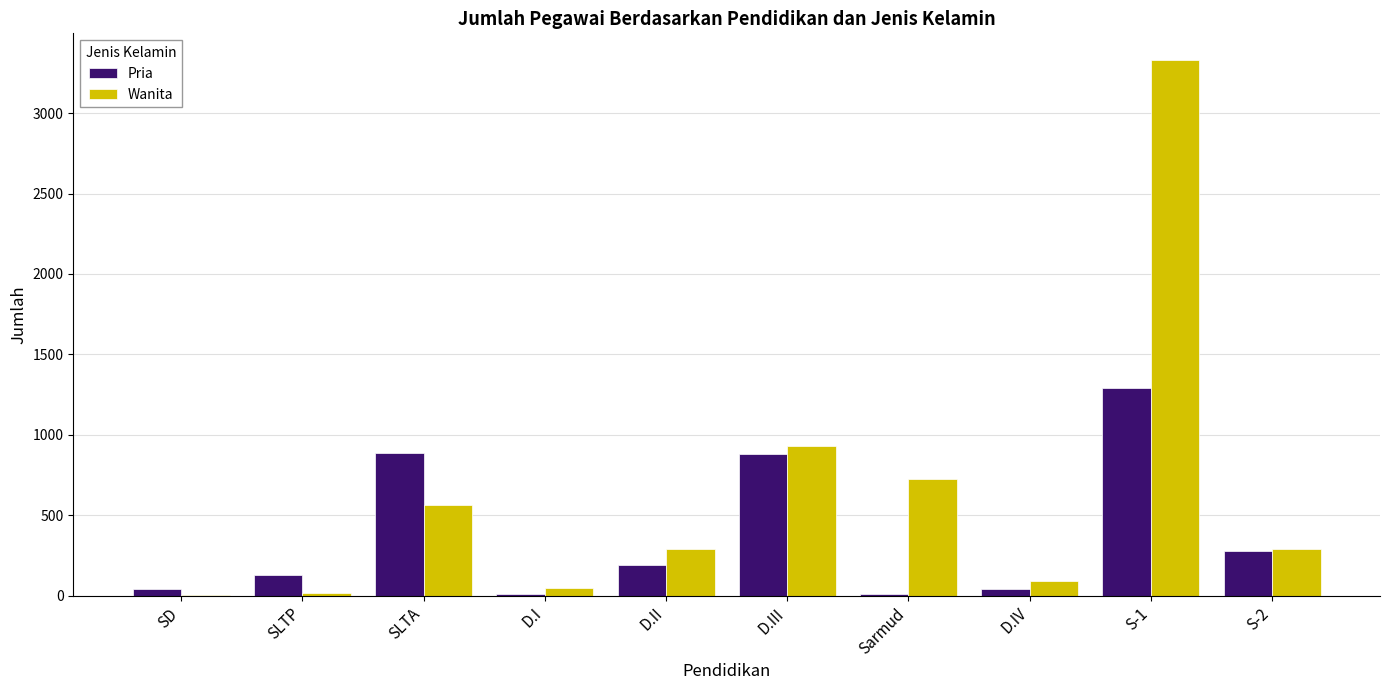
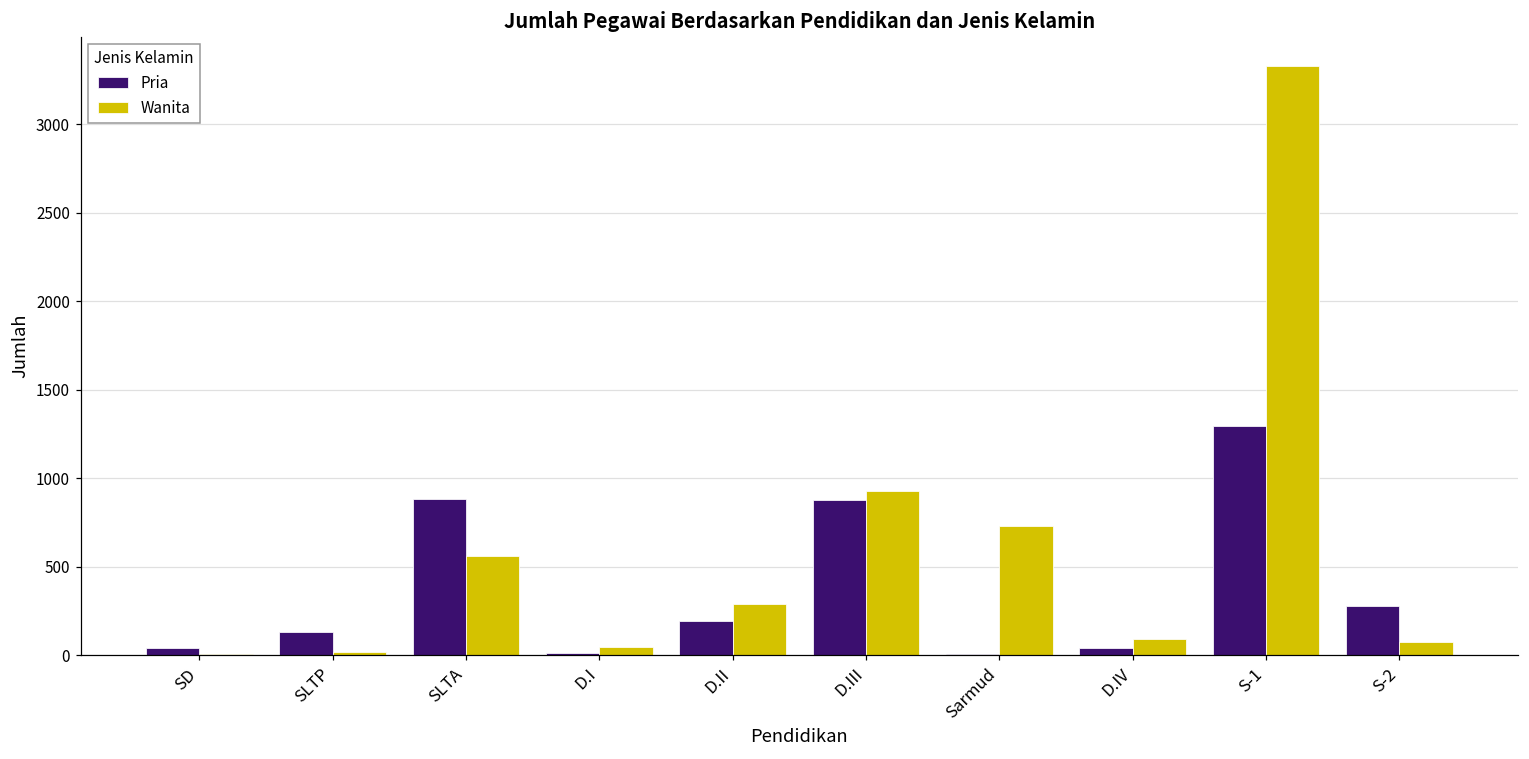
  {
    "Pria": {
      "SD": 40,
      "SLTP": 130,
      "SLTA": 890,
      "D.II": 190,
      "D.III": 880,
      "D.IV": 40,
      "S-1": 1290,
      "S-2": 280
    },
    "Wanita": {
      "SLTP": 20,
      "SLTA": 560,
      "D.I": 50,
      "D.II": 290,
      "D.III": 930,
      "Sarmud": 730,
      "D.IV": 90,
      "S-1": 3330,
-     "S-2": 290
+     "S-2": 80
    }
  }
